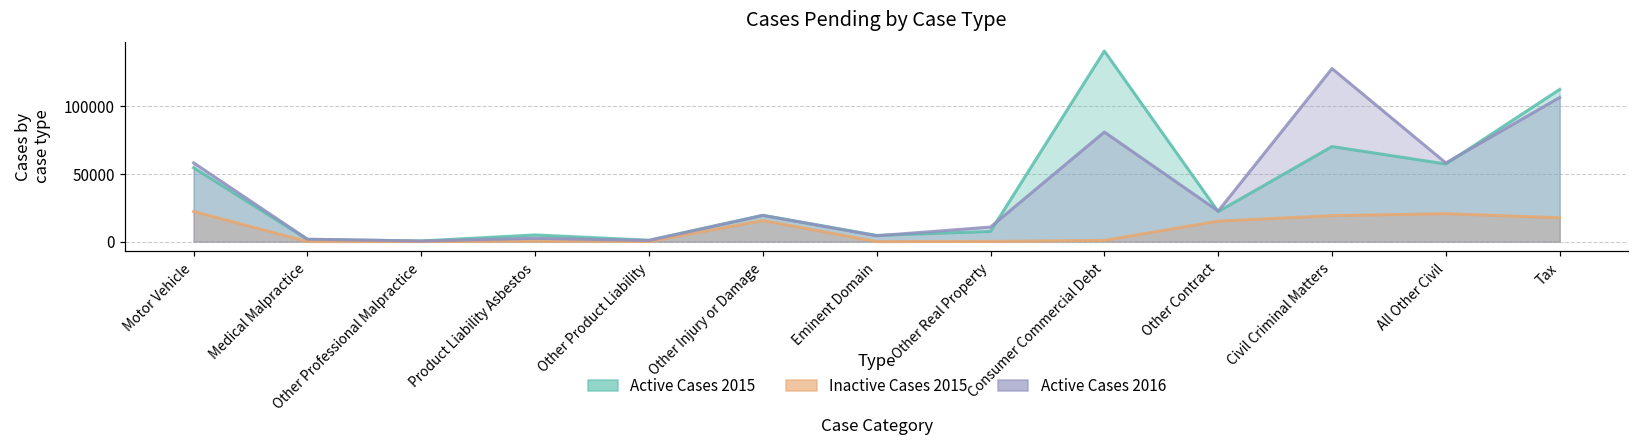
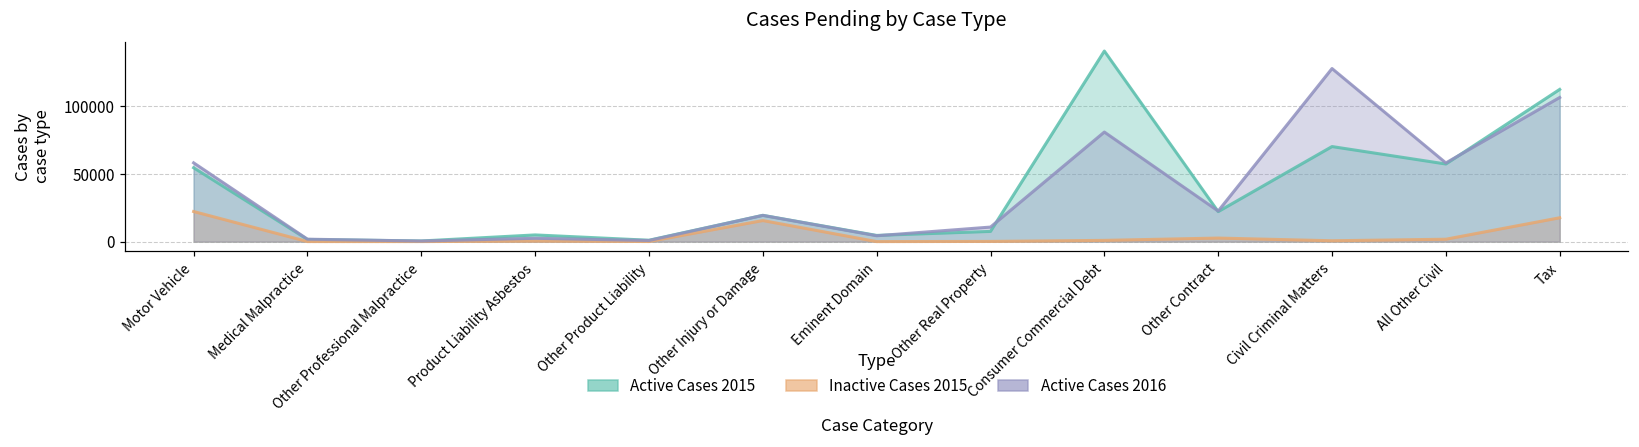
  {
    "Inactive Cases 2015": {
      "Motor Vehicle": 22000,
      "Other Injury or Damage": 16000,
      "Eminent Domain": 0,
      "Other Real Property": 0,
      "Consumer Commercial Debt": 1000,
-     "Other Contract": 15000,
-     "Civil Criminal Matters": 19000,
-     "All Other Civil": 21000,
+     "Other Contract": 3000,
+     "Civil Criminal Matters": 1000,
+     "All Other Civil": 2000,
      "Tax": 18000
    }
  }
